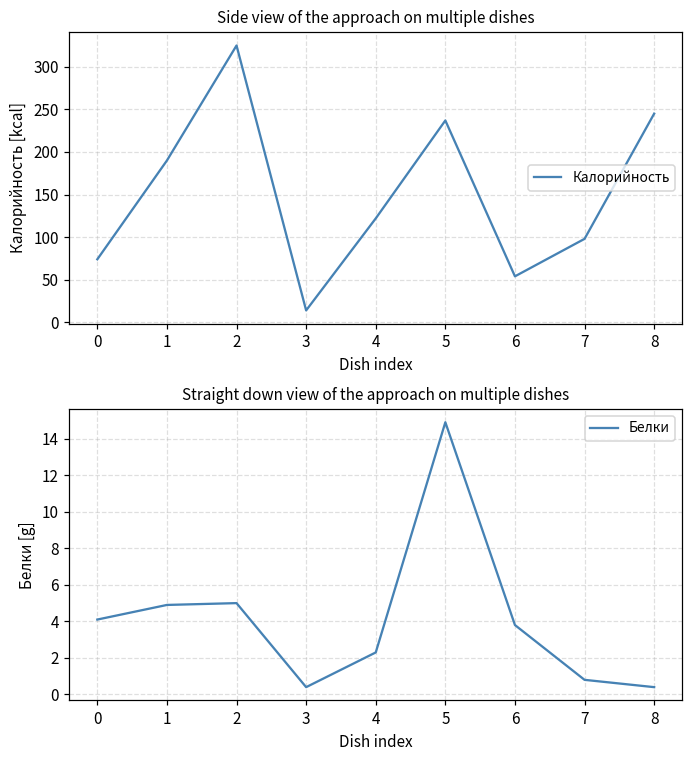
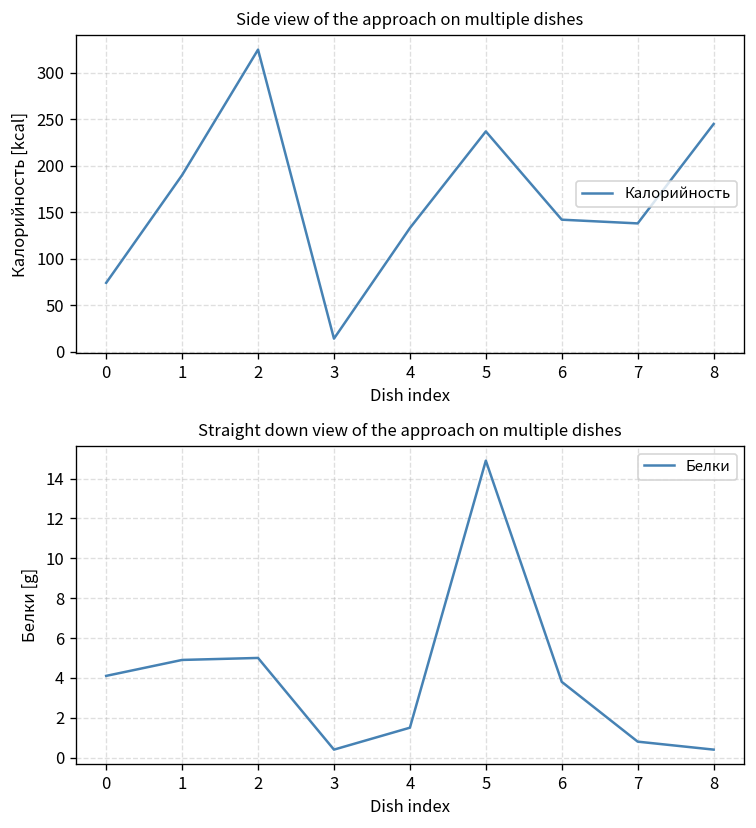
  {
    "Side view of the approach on multiple dishes": {
      "0": 70,
      "1": 190,
      "2": 330,
      "3": 10,
-     "4": 120,
+     "4": 130,
      "5": 240,
-     "6": 50,
-     "7": 100,
+     "6": 140,
+     "7": 140,
      "8": 250
    },
    "Straight down view of the approach on multiple dishes": {
      "0": 4.1,
      "1": 4.9,
      "2": 5.0,
      "3": 0.4,
-     "4": 2.3,
+     "4": 1.5,
      "5": 14.9,
      "6": 3.8,
      "7": 0.8,
      "8": 0.4
    }
  }
